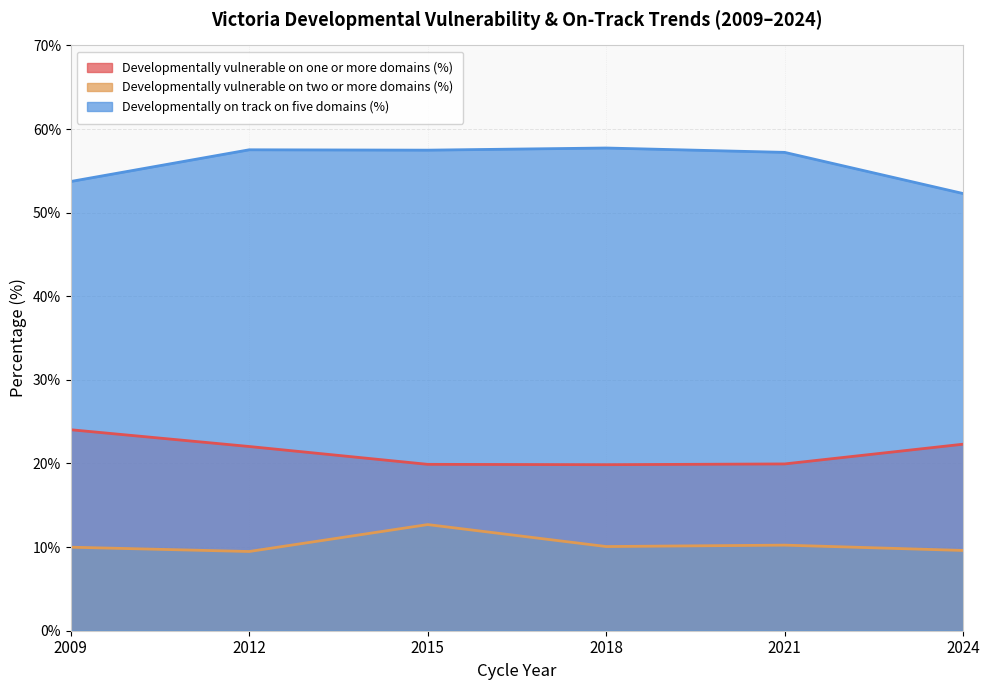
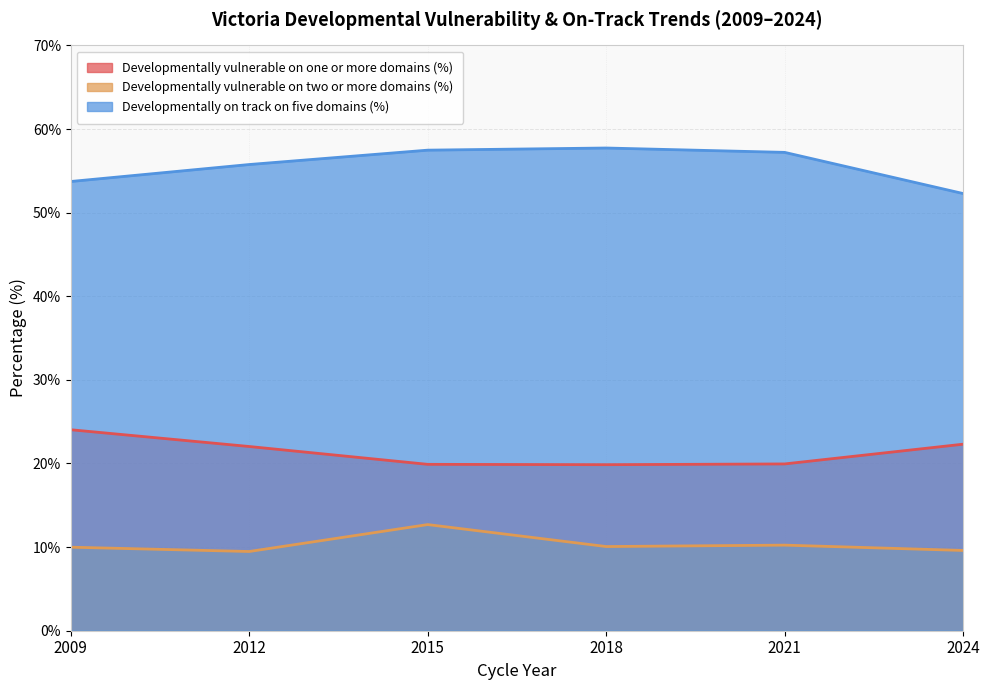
  {
    "Developmentally vulnerable on one or more domains (%)": {
      "2009": "24%",
      "2012": "22%",
      "2015": "20%",
      "2018": "20%",
      "2021": "20%",
      "2024": "22%"
    },
    "Developmentally vulnerable on two or more domains (%)": {
      "2009": "10%",
      "2012": "9%",
      "2015": "13%",
      "2018": "10%",
      "2021": "10%",
      "2024": "10%"
    },
    "Developmentally on track on five domains (%)": {
      "2009": "54%",
-     "2012": "58%",
+     "2012": "56%",
      "2015": "57%",
      "2018": "58%",
      "2021": "57%",
      "2024": "52%"
    }
  }
